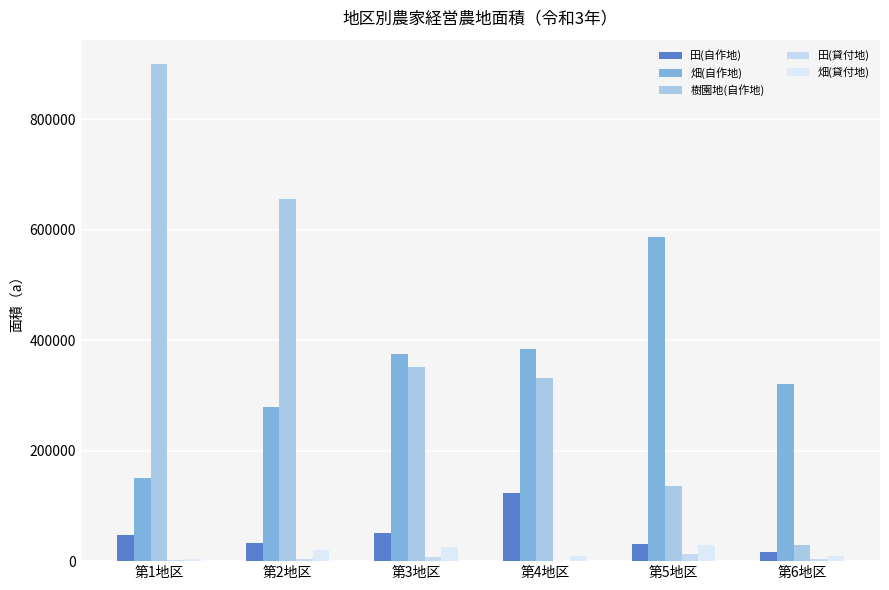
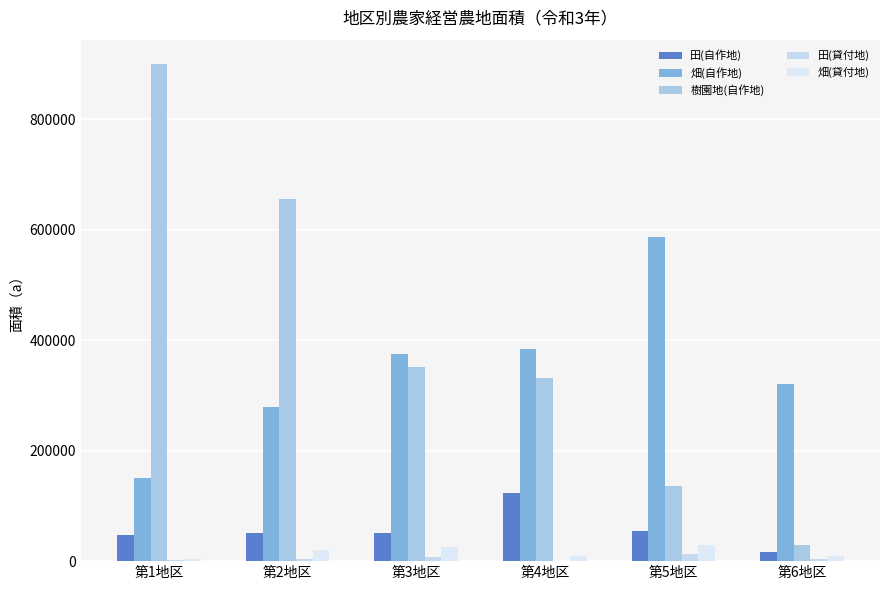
  {
    "田(自作地)": {
      "第1地区": 50000,
-     "第2地区": 30000,
+     "第2地区": 50000,
      "第3地区": 50000,
      "第4地区": 120000,
-     "第5地区": 30000,
+     "第5地区": 60000,
      "第6地区": 20000
    }
  }
